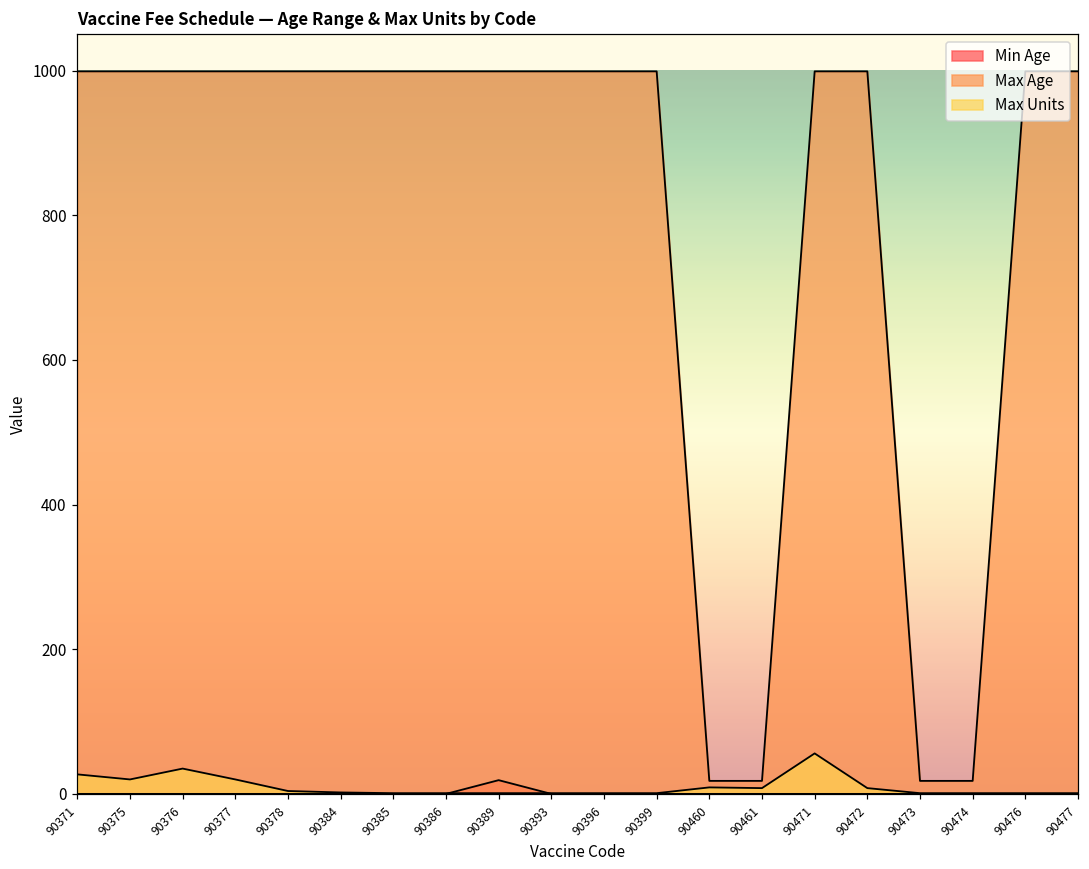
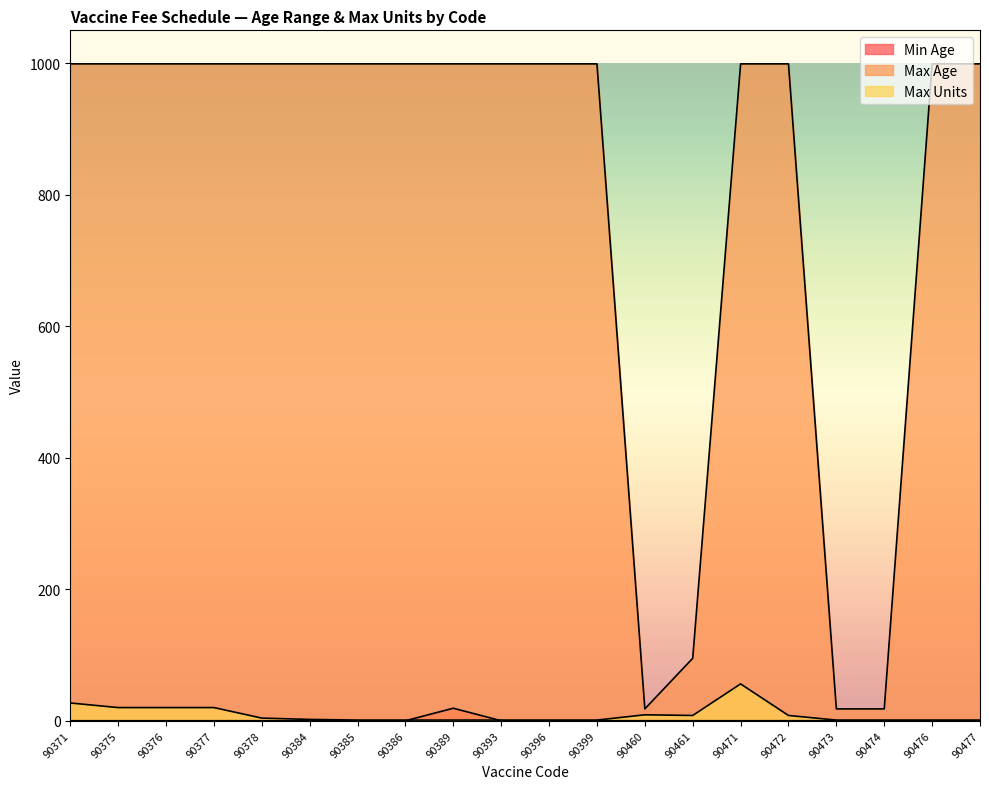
  {
    "Min Age": {
      "90371": 0,
      "90375": 0,
      "90376": 0,
      "90377": 0,
      "90378": 0,
      "90389": 20,
      "90460": 0,
      "90461": 0,
      "90471": 0,
      "90472": 0
    },
    "Max Age": {
      "90371": 1000,
      "90375": 1000,
      "90376": 1000,
      "90377": 1000,
      "90378": 1000,
      "90384": 1000,
      "90385": 1000,
      "90386": 1000,
      "90389": 1000,
      "90393": 1000,
      "90396": 1000,
      "90399": 1000,
      "90460": 20,
-     "90461": 20,
+     "90461": 100,
      "90471": 1000,
      "90472": 1000,
      "90473": 20,
      "90474": 20,
      "90477": 1000
    },
    "Max Units": {
      "90371": 30,
      "90375": 20,
-     "90376": 40,
+     "90376": 20,
      "90377": 20,
      "90378": 0,
      "90389": 0,
      "90460": 10,
      "90461": 10,
      "90471": 60,
      "90472": 10
    }
  }
